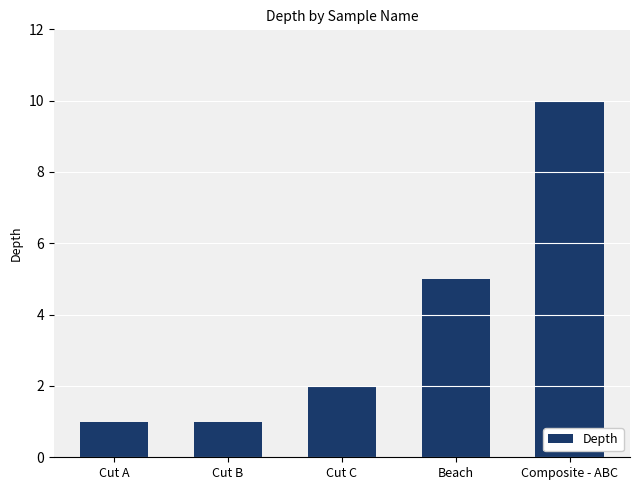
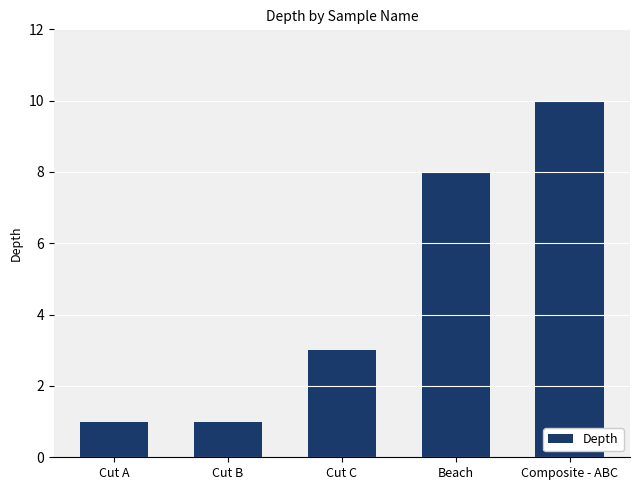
  {
    "Cut A": 1,
    "Cut B": 1,
-   "Cut C": 2,
-   "Beach": 5,
+   "Cut C": 3,
+   "Beach": 8,
    "Composite - ABC": 10
  }
